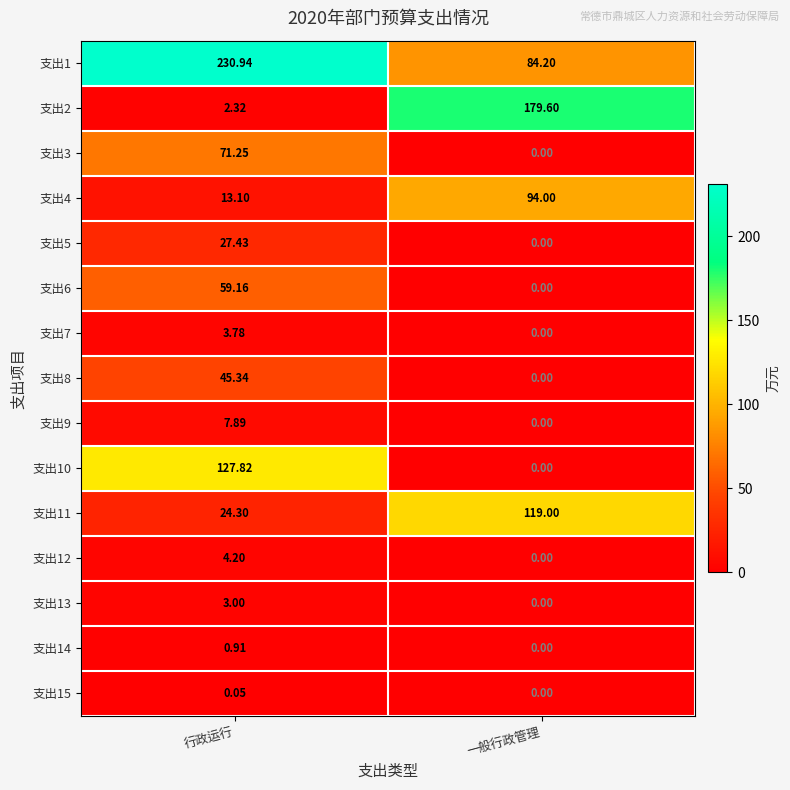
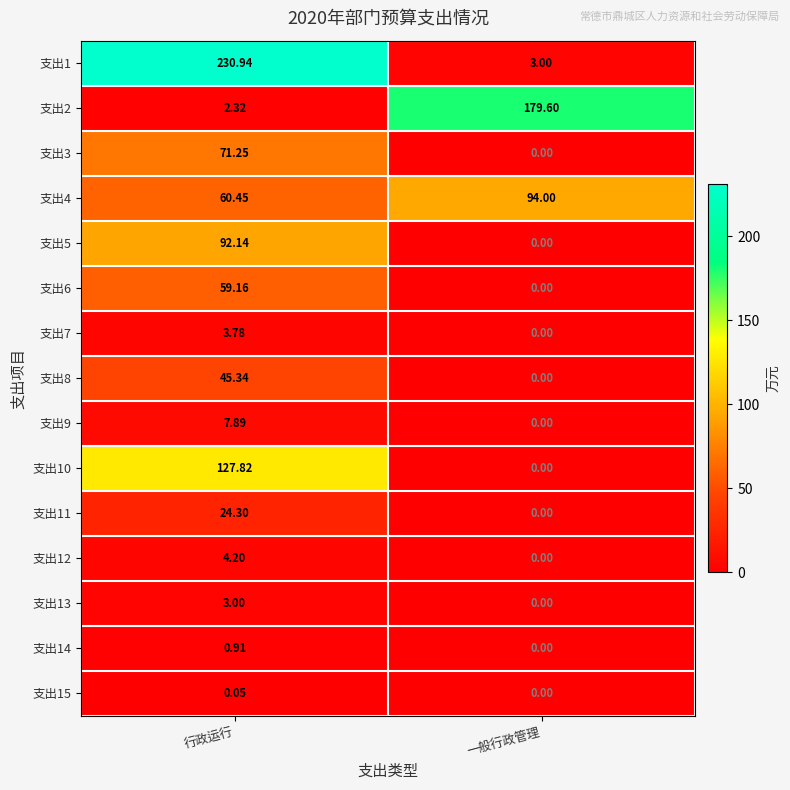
  {
    "支出1": {
      "行政运行": 230.94,
-     "一般行政管理": 84.20
+     "一般行政管理": 3.00
    },
    "支出2": {
      "行政运行": 2.32,
      "一般行政管理": 179.60
    },
    "支出3": {
      "行政运行": 71.25,
      "一般行政管理": 0.00
    },
    "支出4": {
-     "行政运行": 13.10,
+     "行政运行": 60.45,
      "一般行政管理": 94.00
    },
    "支出5": {
-     "行政运行": 27.43,
+     "行政运行": 92.14,
      "一般行政管理": 0.00
    },
    "支出6": {
      "行政运行": 59.16,
      "一般行政管理": 0.00
    },
    "支出7": {
      "行政运行": 3.78,
      "一般行政管理": 0.00
    },
    "支出8": {
      "行政运行": 45.34,
      "一般行政管理": 0.00
    },
    "支出9": {
      "行政运行": 7.89,
      "一般行政管理": 0.00
    },
    "支出10": {
      "行政运行": 127.82,
      "一般行政管理": 0.00
    },
    "支出11": {
      "行政运行": 24.30,
-     "一般行政管理": 119.00
+     "一般行政管理": 0.00
    },
    "支出12": {
      "行政运行": 4.20,
      "一般行政管理": 0.00
    },
    "支出13": {
      "行政运行": 3.00,
      "一般行政管理": 0.00
    },
    "支出14": {
      "行政运行": 0.91,
      "一般行政管理": 0.00
    },
    "支出15": {
      "行政运行": 0.05,
      "一般行政管理": 0.00
    }
  }
